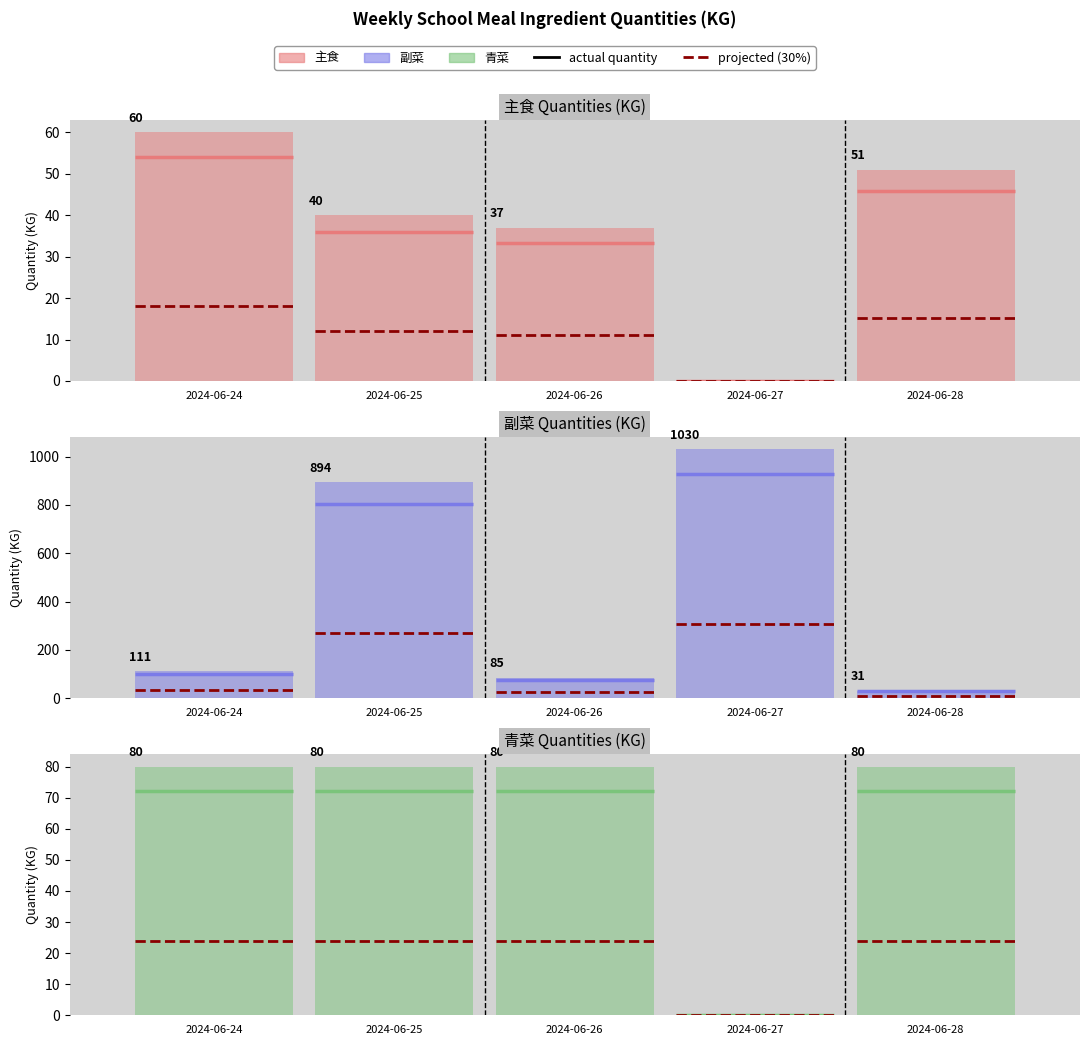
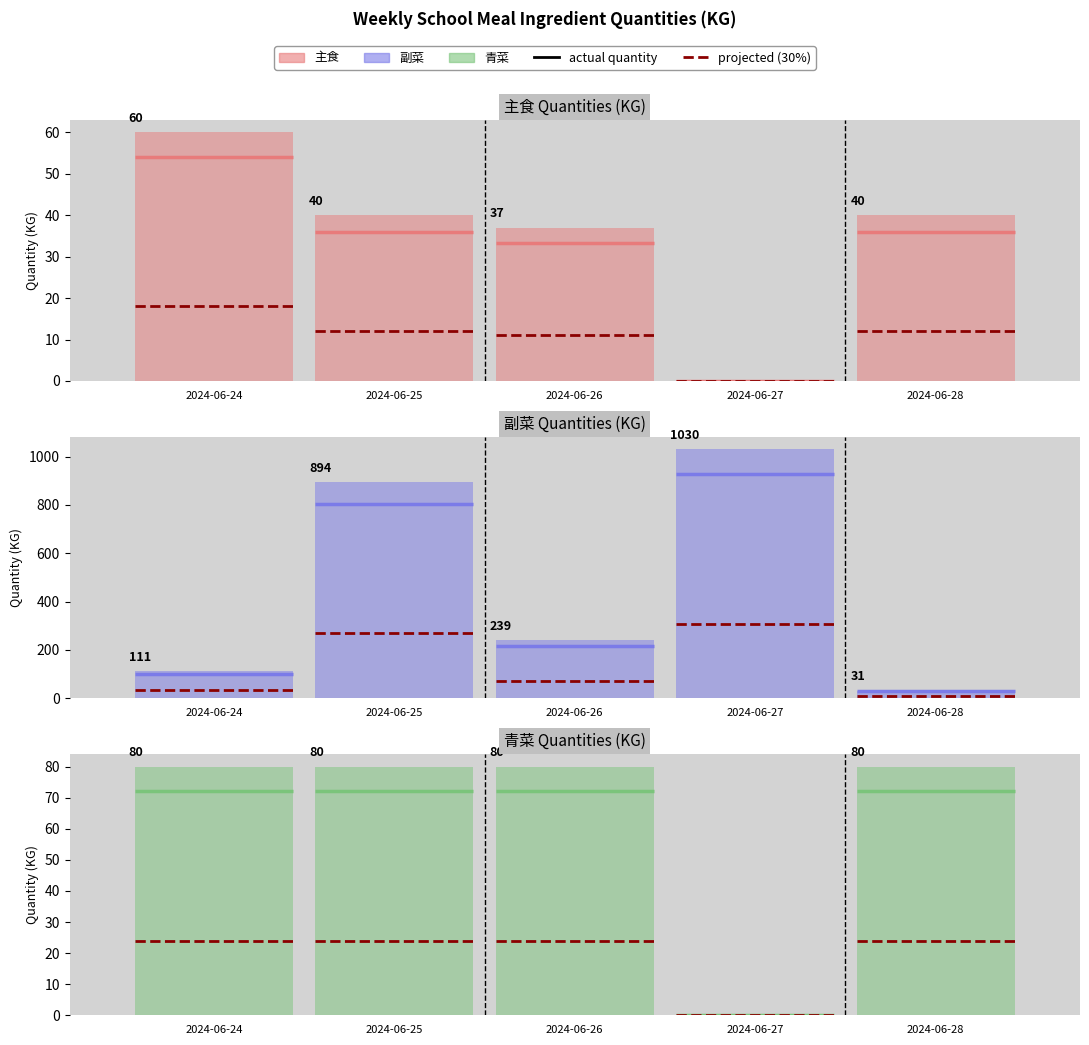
  {
    "主食 Quantities (KG)": {
-     "2024-06-28": 51
+     "2024-06-28": 40
    },
    "副菜 Quantities (KG)": {
-     "2024-06-26": 85
+     "2024-06-26": 239
    },
    "青菜 Quantities (KG)": {
      "2024-06-24": 80,
      "2024-06-25": 80,
      "2024-06-26": 80,
      "2024-06-27": 0,
      "2024-06-28": 80
    }
  }
